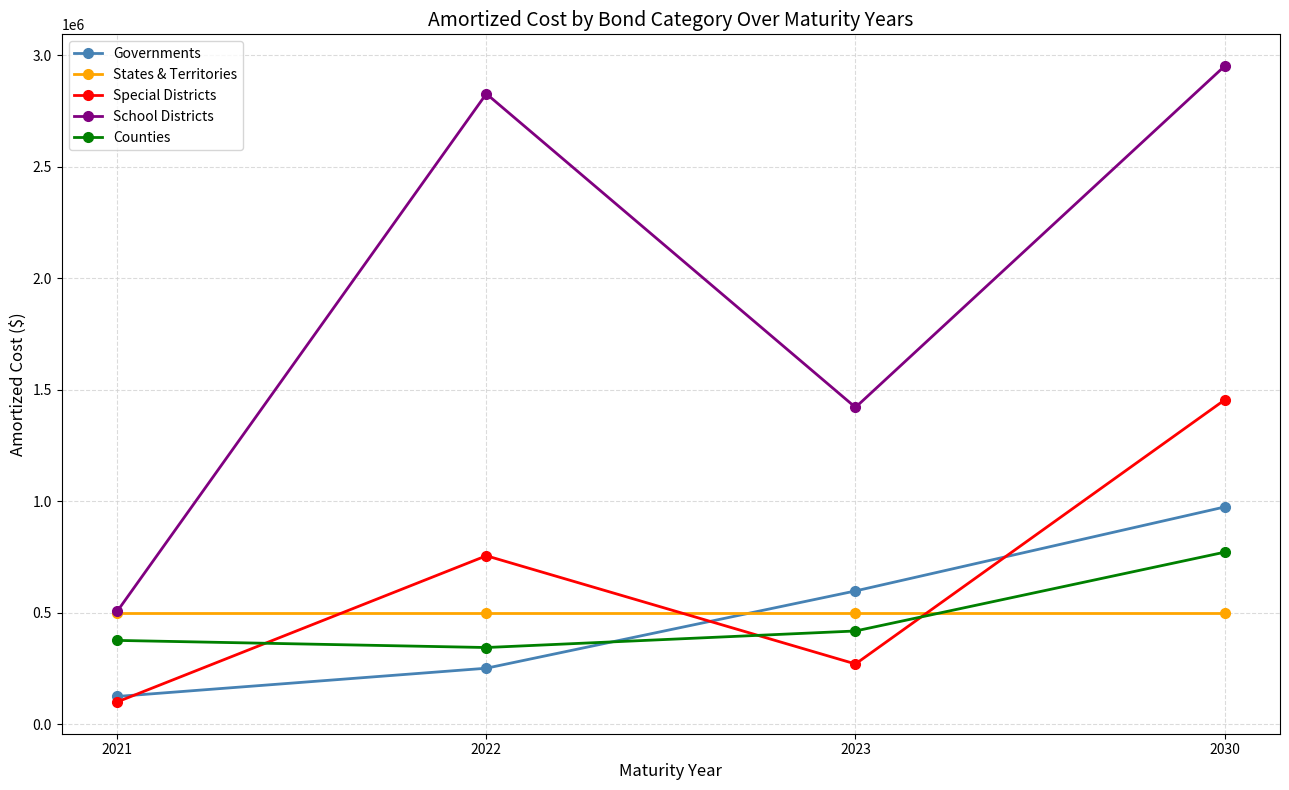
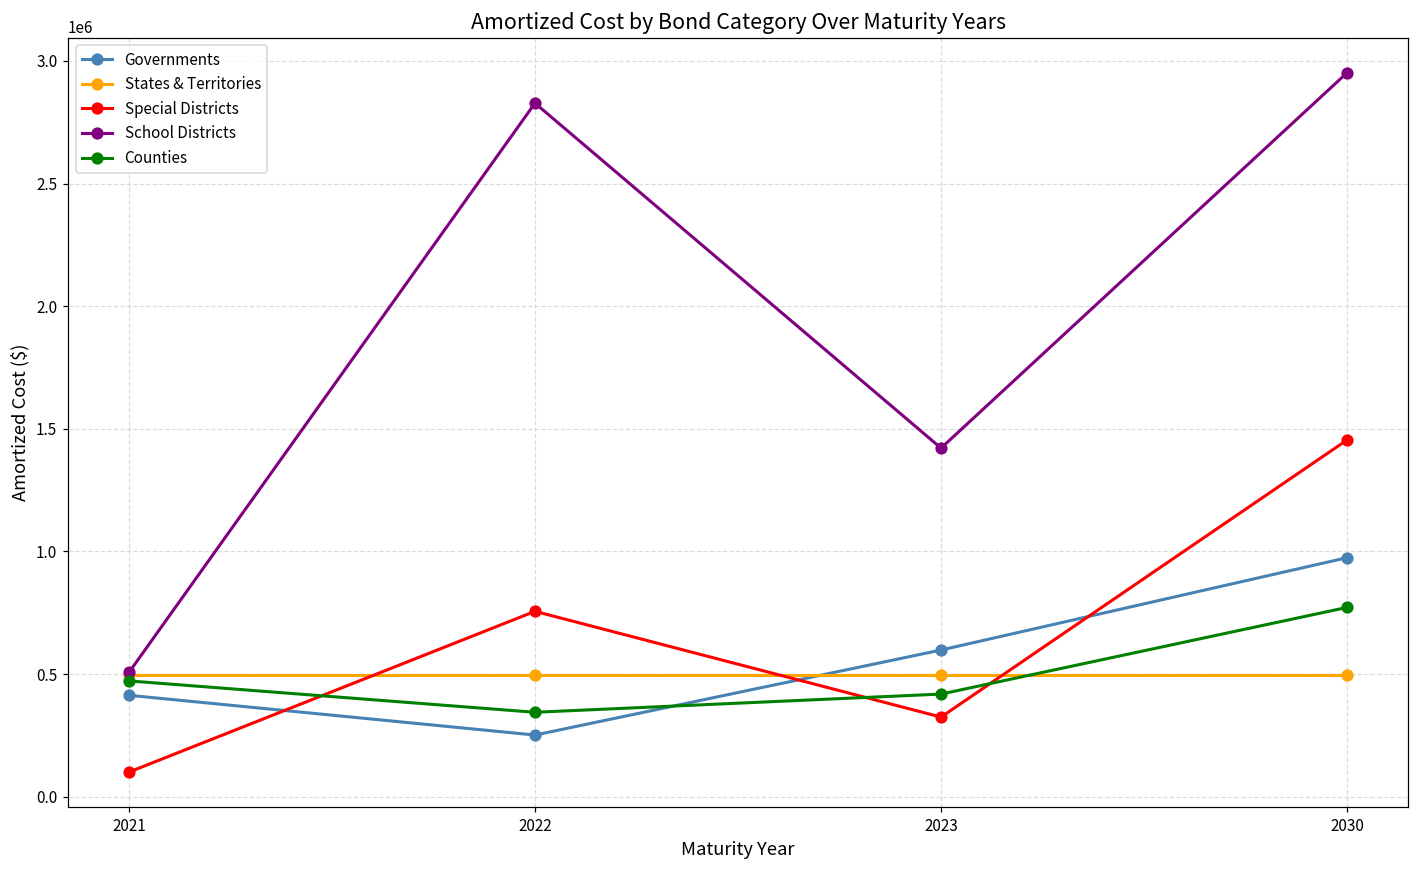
  {
    "Governments": {
-     "2021": 120000,
+     "2021": 410000,
      "2022": 250000,
      "2023": 600000,
      "2030": 970000
    },
    "States & Territories": {
      "2022": 500000,
      "2023": 500000,
      "2030": 500000
    },
    "Special Districts": {
      "2021": 100000,
      "2022": 760000,
-     "2023": 270000,
+     "2023": 320000,
      "2030": 1450000
    },
    "School Districts": {
      "2022": 2830000,
      "2023": 1420000,
      "2030": 2950000
    },
    "Counties": {
-     "2021": 380000,
+     "2021": 470000,
      "2022": 340000,
      "2023": 420000,
      "2030": 770000
    }
  }
